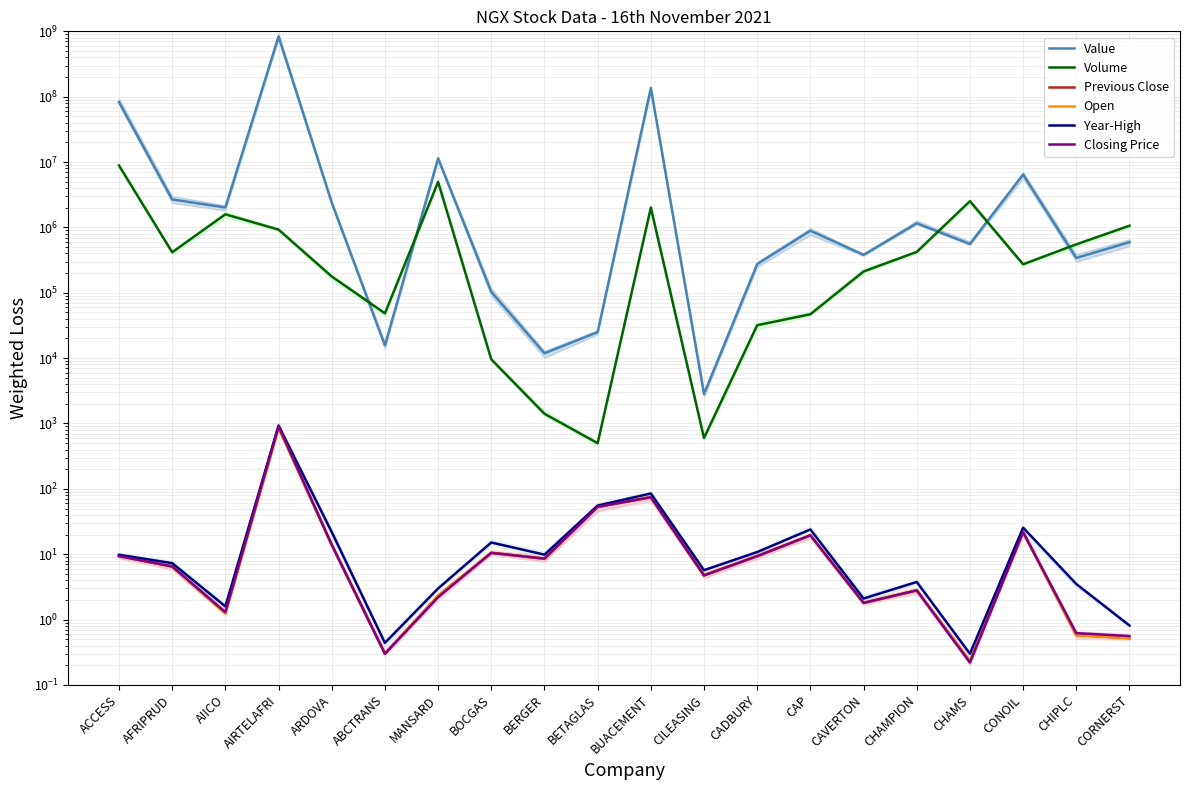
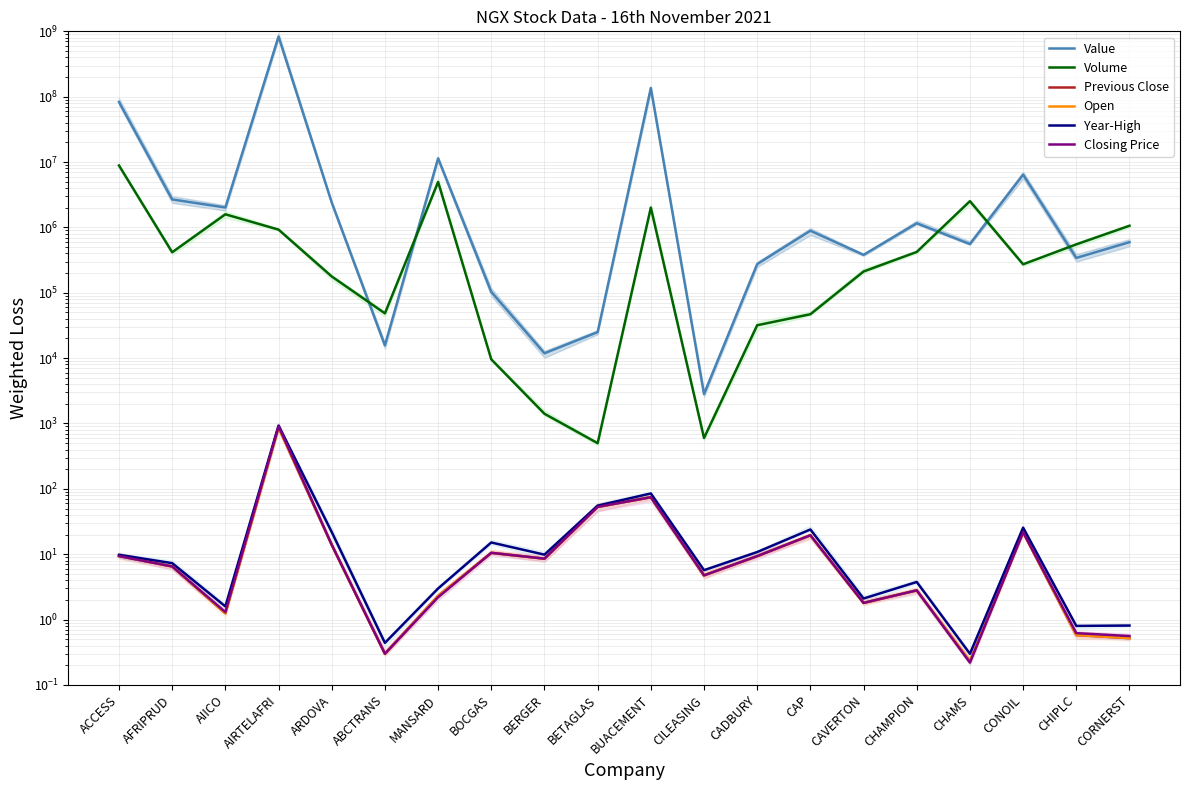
  {
    "Volume": {
      "AIICO": 1600000,
      "MANSARD": 5000000,
      "BERGER": 1400,
      "BUACEMENT": 2000000,
      "CADBURY": 30000,
      "CAP": 50000,
      "CAVERTON": 210000
    },
    "Year-High": {
      "AIICO": 1.6,
      "ARDOVA": 22,
      "ABCTRANS": 0.4,
      "MANSARD": 3,
      "BOCGAS": 15,
      "CAP": 24,
-     "CHIPLC": 4
+     "CHIPLC": 0.8
    }
  }
